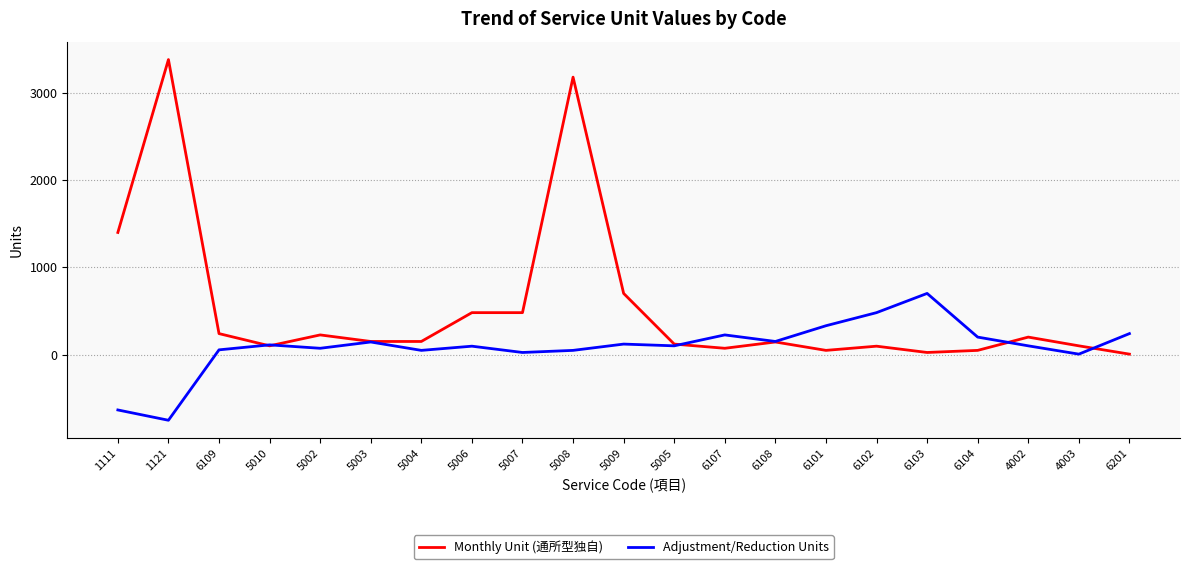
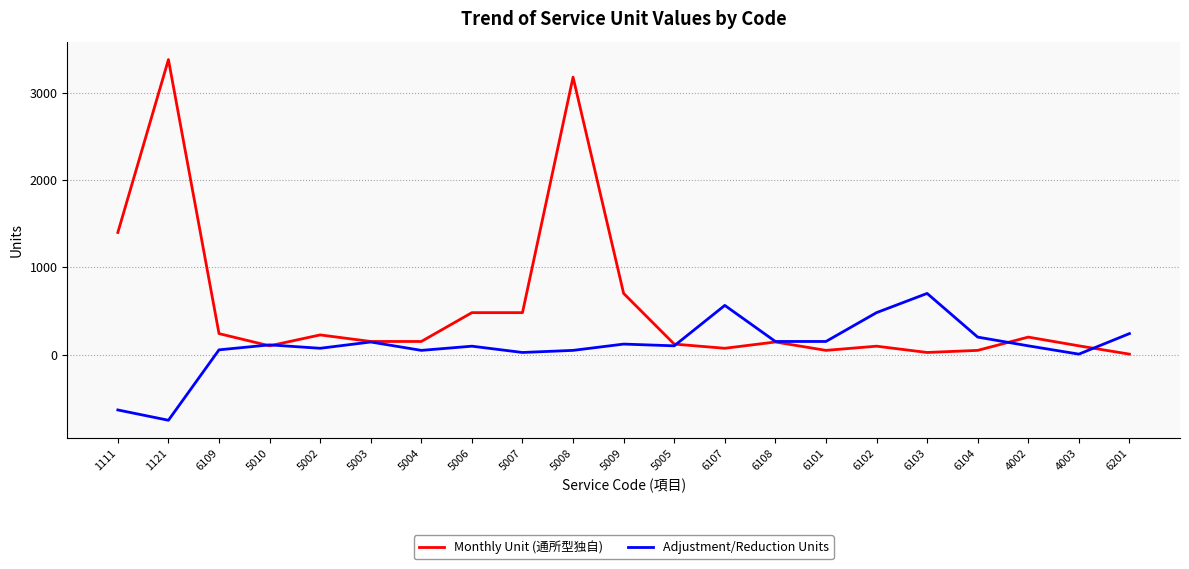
  {
    "Monthly Unit (通所型独自)": {
      "1111": 1400,
      "1121": 3400,
      "6109": 200,
      "5002": 200,
      "5004": 200,
      "5006": 500,
      "5007": 500,
      "5008": 3200,
      "5009": 700,
      "6107": 100,
      "6101": 0,
      "6102": 100,
      "6103": 0,
      "6104": 0,
      "4002": 200,
      "4003": 100,
      "6201": 0
    },
    "Adjustment/Reduction Units": {
      "1111": -600,
      "1121": -800,
      "6109": 100,
      "5002": 100,
      "5004": 0,
      "5006": 100,
      "5007": 0,
      "5008": 0,
      "5009": 100,
-     "6107": 200,
-     "6101": 300,
+     "6107": 600,
+     "6101": 200,
      "6102": 500,
      "6103": 700,
      "6104": 200,
      "4002": 100,
      "4003": 0,
      "6201": 200
    }
  }
